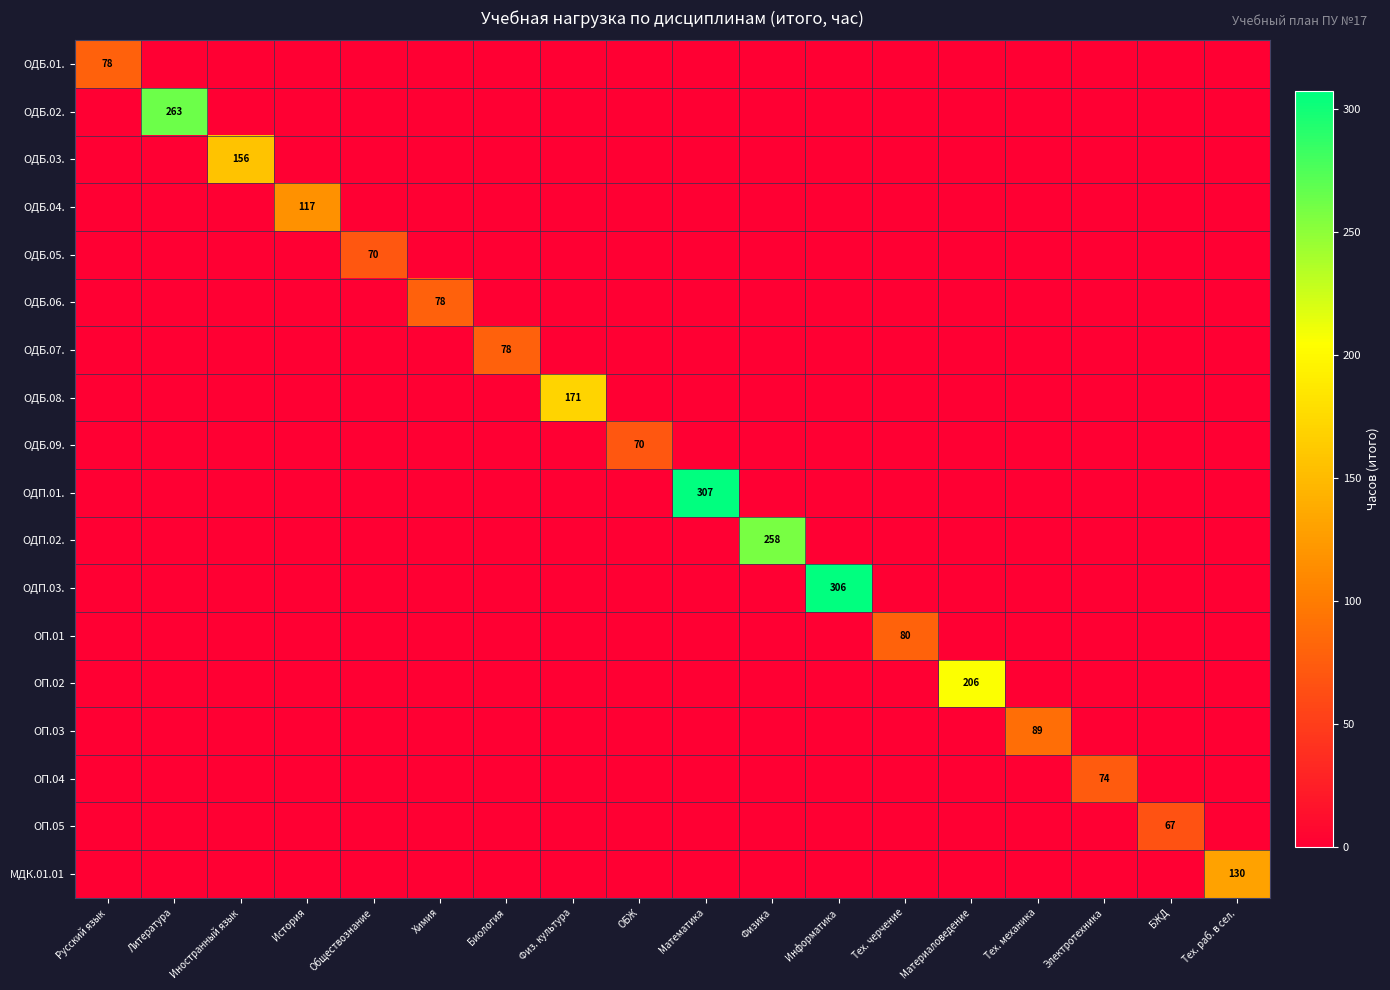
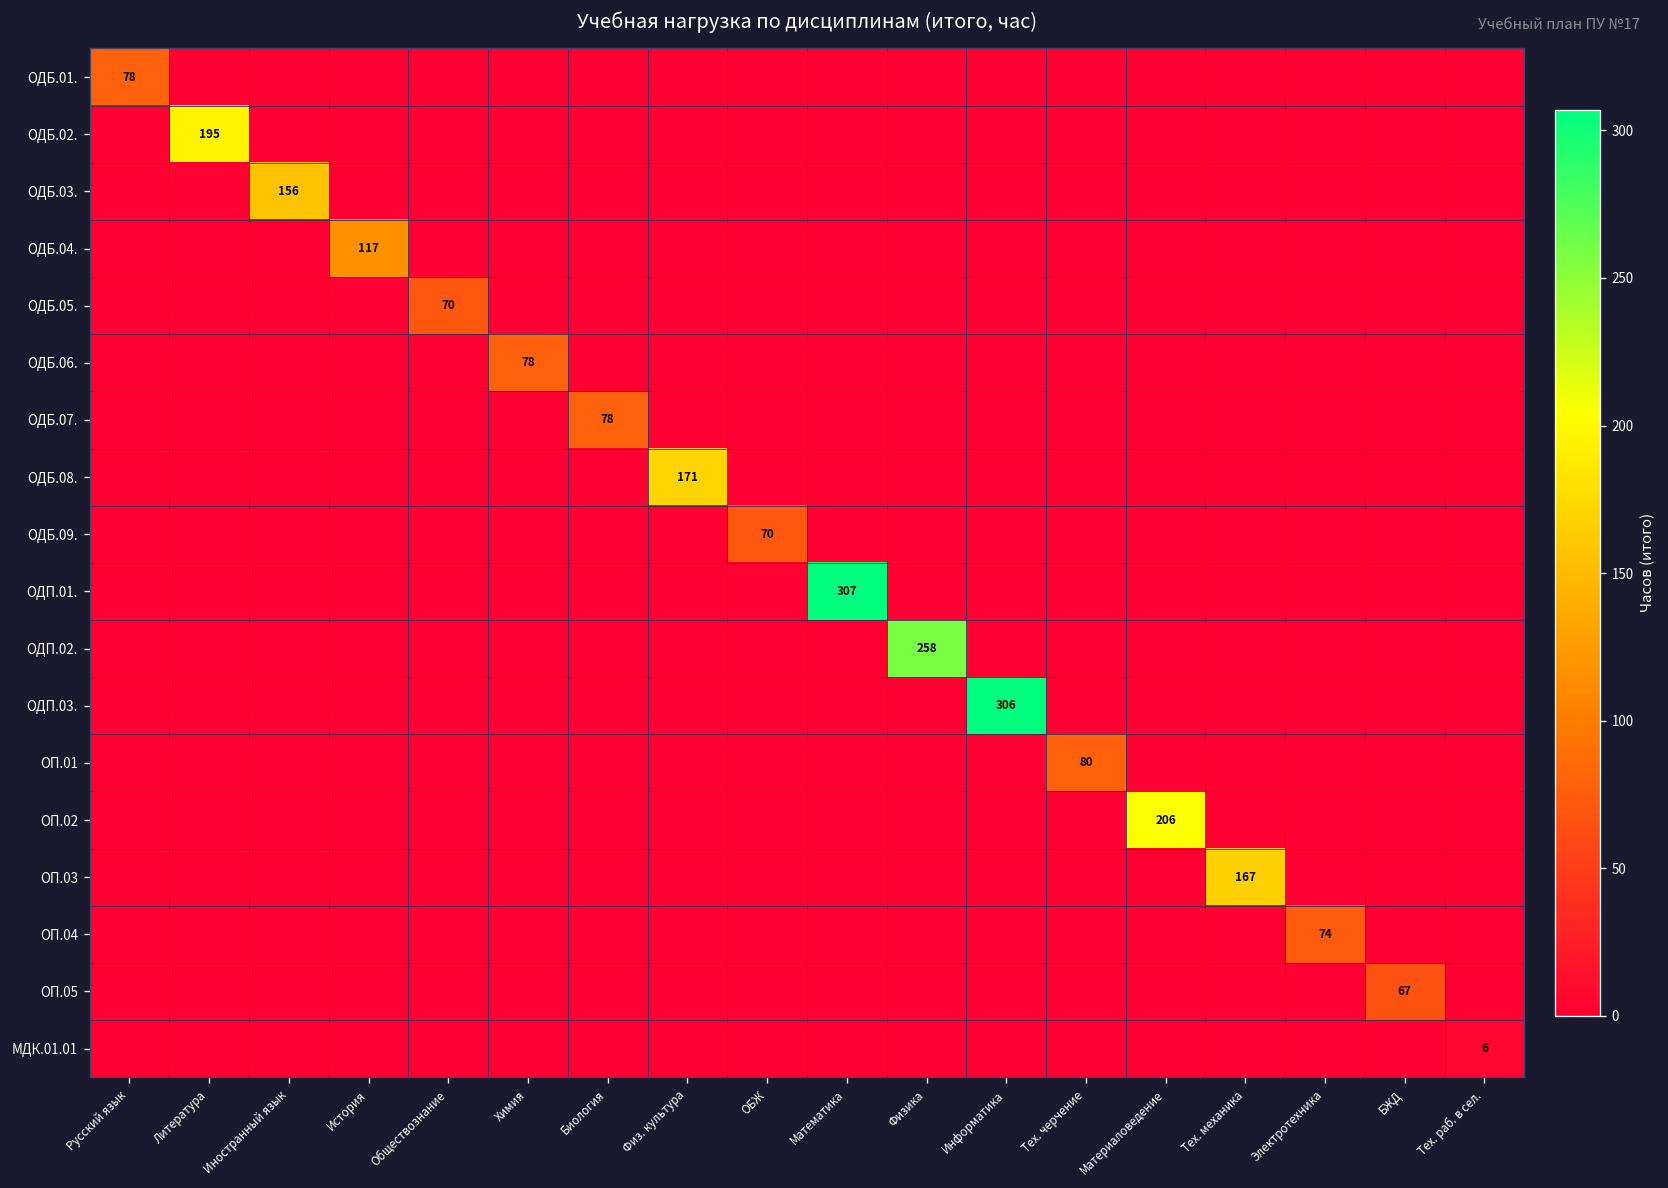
  {
    "ОДБ.01.": {
      "Русский язык": 78
    },
    "ОДБ.02.": {
-     "Литература": 263
+     "Литература": 195
    },
    "ОДБ.03.": {
      "Иностранный язык": 156
    },
    "ОДБ.04.": {
      "История": 117
    },
    "ОДБ.05.": {
      "Обществознание": 70
    },
    "ОДБ.06.": {
      "Химия": 78
    },
    "ОДБ.07.": {
      "Биология": 78
    },
    "ОДБ.08.": {
      "Физ. культура": 171
    },
    "ОДБ.09.": {
      "ОБЖ": 70
    },
    "ОДП.01.": {
      "Математика": 307
    },
    "ОДП.02.": {
      "Физика": 258
    },
    "ОДП.03.": {
      "Информатика": 306
    },
    "ОП.01": {
      "Тех. черчение": 80
    },
    "ОП.02": {
      "Материаловедение": 206
    },
    "ОП.03": {
-     "Тех. механика": 89
+     "Тех. механика": 167
    },
    "ОП.04": {
      "Электротехника": 74
    },
    "ОП.05": {
      "БЖД": 67
    },
    "МДК.01.01": {
-     "Тех. раб. в сел.": 130
+     "Тех. раб. в сел.": 6
    }
  }
